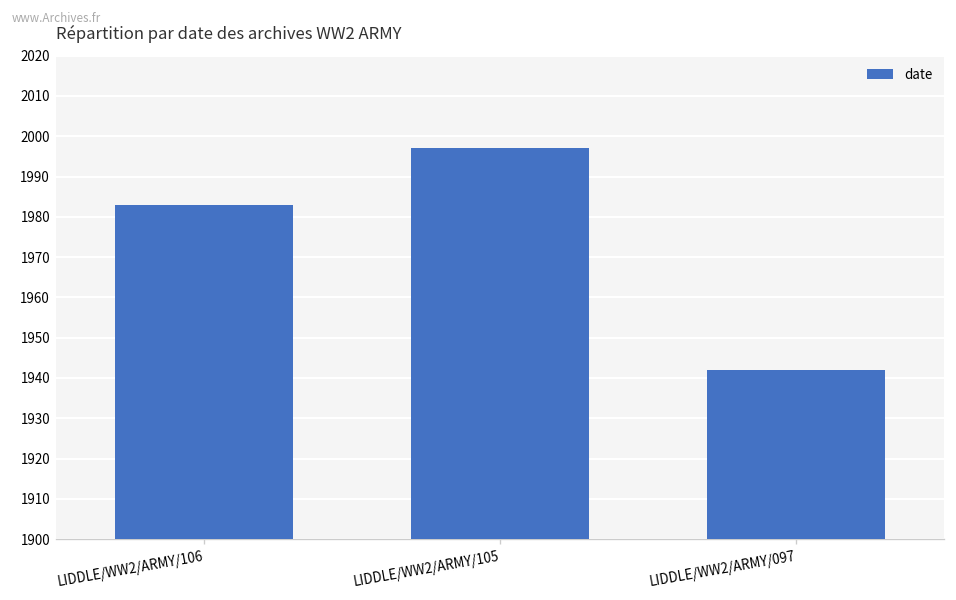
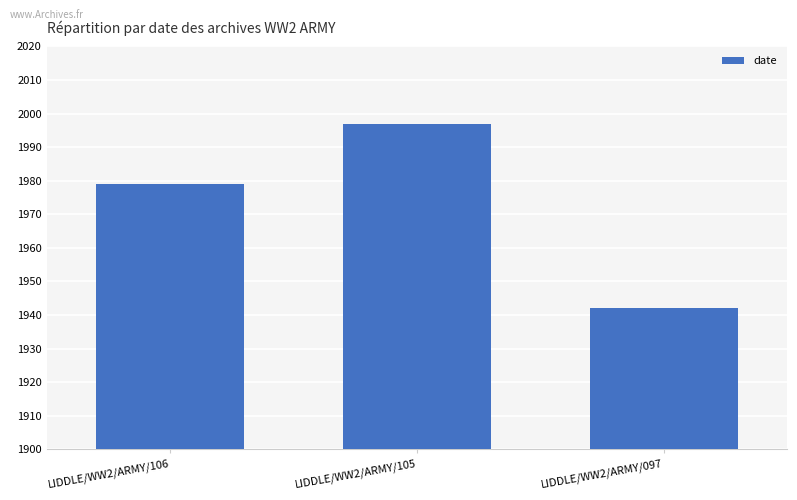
  {
-   "LIDDLE/WW2/ARMY/106": 1983,
+   "LIDDLE/WW2/ARMY/106": 1979,
    "LIDDLE/WW2/ARMY/105": 1997,
    "LIDDLE/WW2/ARMY/097": 1942
  }
